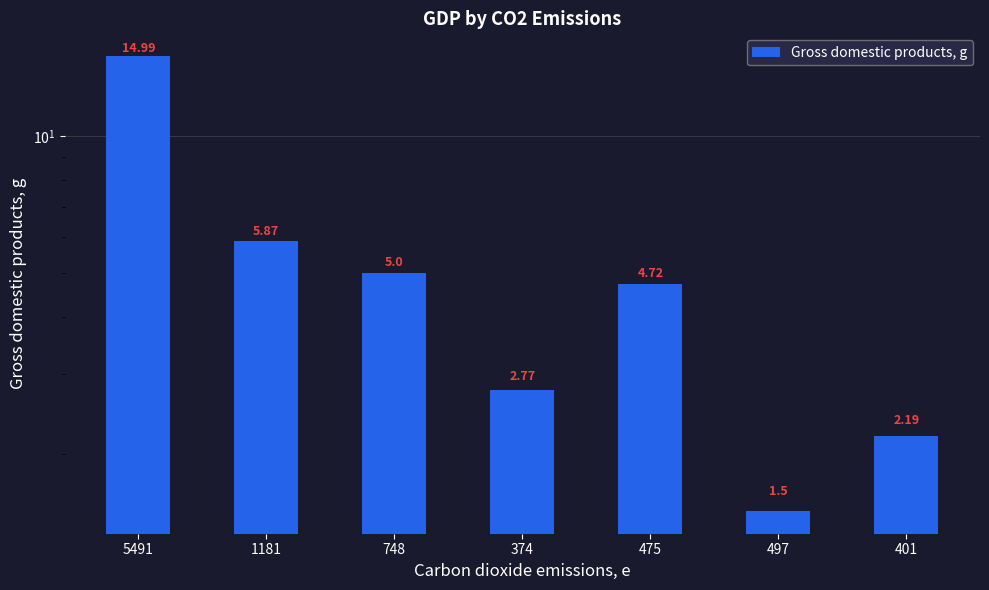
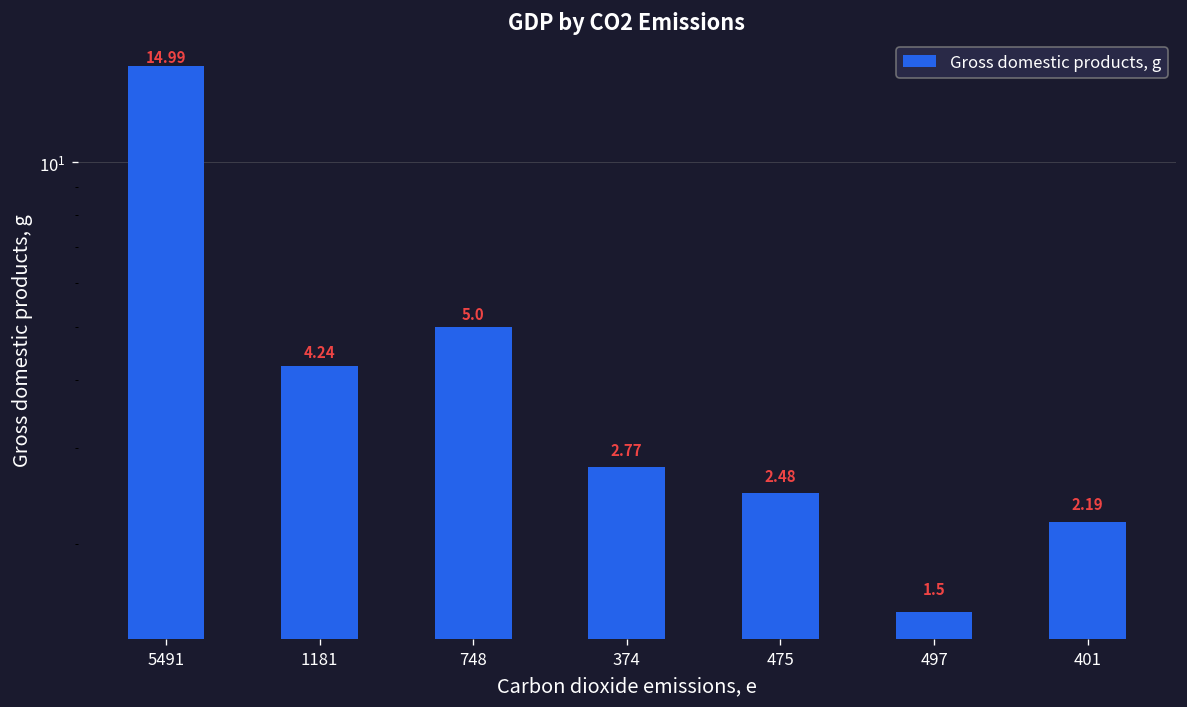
  {
    "5491": 14.99,
-   "1181": 5.87,
+   "1181": 4.24,
    "748": 5.0,
    "374": 2.77,
-   "475": 4.72,
+   "475": 2.48,
    "497": 1.5,
    "401": 2.19
  }
